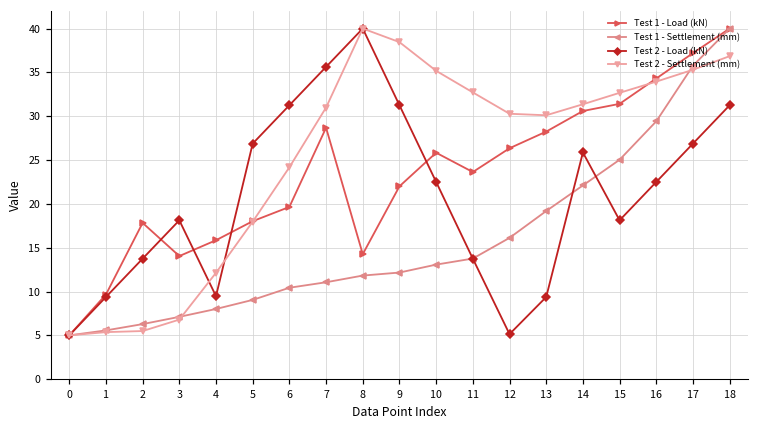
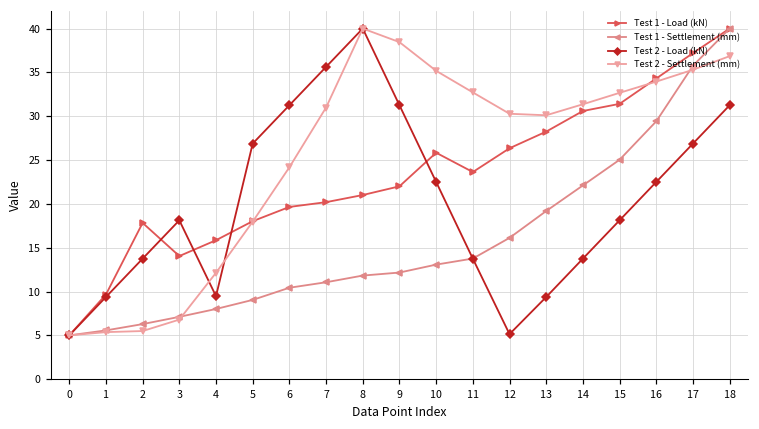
  {
    "Test 1 - Load (kN)": {
      "2": 18,
      "3": 14,
      "4": 16,
      "6": 20,
-     "7": 29,
-     "8": 14,
+     "7": 20,
+     "8": 21,
      "9": 22,
      "10": 26,
      "11": 24,
      "12": 26,
      "13": 28,
      "14": 31,
      "15": 31,
      "16": 34,
      "17": 37
    },
    "Test 2 - Load (kN)": {
      "2": 14,
      "3": 18,
      "4": 9,
      "5": 27,
      "6": 31,
      "7": 36,
      "9": 31,
      "10": 23,
      "12": 5,
      "13": 9,
-     "14": 26,
+     "14": 14,
      "15": 18,
      "16": 23,
      "17": 27,
      "18": 31
    }
  }
